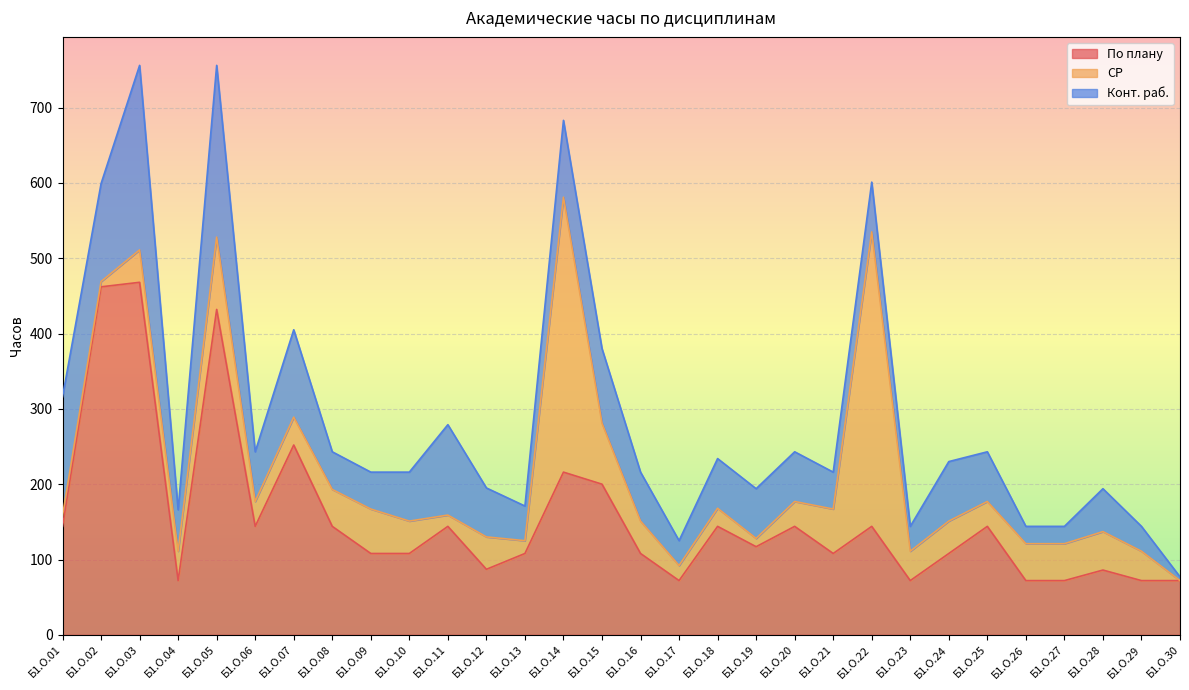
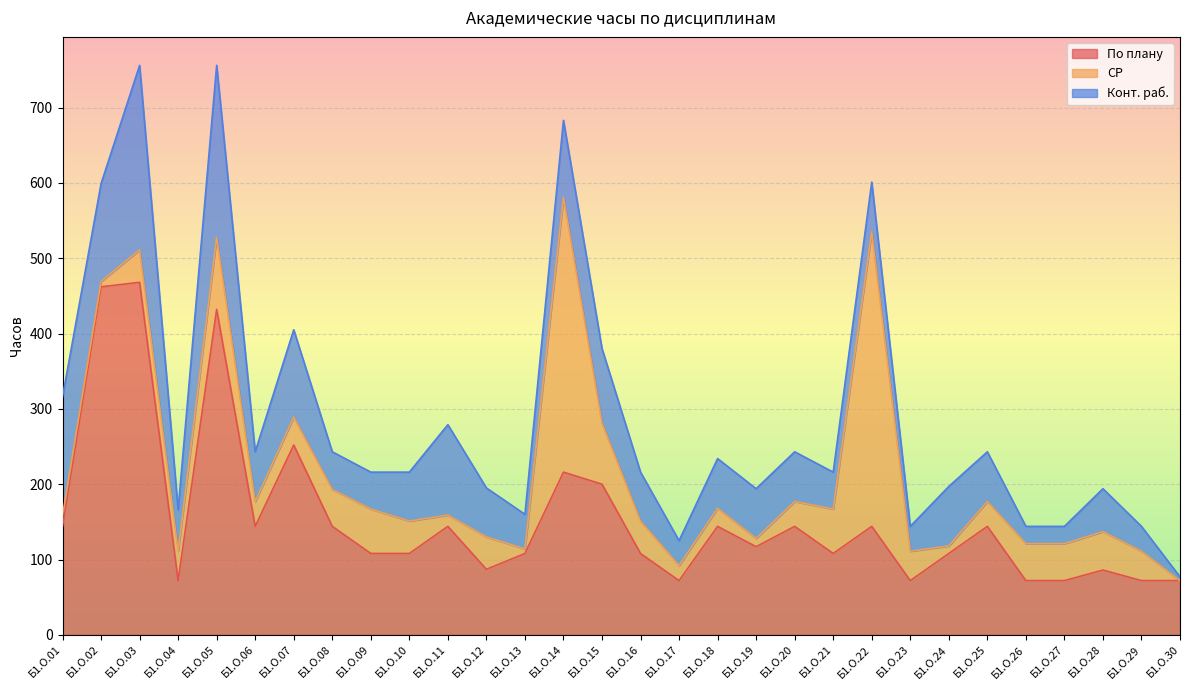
  {
    "По плану": {
      "Б1.О.01": 140,
      "Б1.О.02": 460,
      "Б1.О.03": 470,
      "Б1.О.04": 70,
      "Б1.О.05": 430,
      "Б1.О.06": 140,
      "Б1.О.07": 250,
      "Б1.О.08": 140,
      "Б1.О.09": 110,
      "Б1.О.10": 110,
      "Б1.О.11": 140,
      "Б1.О.12": 90,
      "Б1.О.13": 110,
      "Б1.О.14": 220,
      "Б1.О.15": 200,
      "Б1.О.16": 110,
      "Б1.О.17": 70,
      "Б1.О.18": 140,
      "Б1.О.19": 120,
      "Б1.О.20": 140,
      "Б1.О.21": 110,
      "Б1.О.22": 140,
      "Б1.О.23": 70,
      "Б1.О.24": 110,
      "Б1.О.25": 140,
      "Б1.О.26": 70,
      "Б1.О.27": 70,
      "Б1.О.28": 90,
      "Б1.О.29": 70
    },
    "СР": {
      "Б1.О.01": 10,
      "Б1.О.02": 10,
      "Б1.О.03": 40,
      "Б1.О.04": 40,
      "Б1.О.05": 100,
      "Б1.О.06": 30,
      "Б1.О.07": 40,
      "Б1.О.08": 50,
      "Б1.О.09": 60,
      "Б1.О.10": 40,
      "Б1.О.11": 20,
      "Б1.О.12": 40,
-     "Б1.О.13": 20,
+     "Б1.О.13": 10,
      "Б1.О.14": 370,
      "Б1.О.15": 80,
      "Б1.О.16": 40,
      "Б1.О.17": 20,
      "Б1.О.18": 20,
      "Б1.О.19": 10,
      "Б1.О.20": 30,
      "Б1.О.21": 60,
      "Б1.О.22": 390,
      "Б1.О.23": 40,
-     "Б1.О.24": 40,
+     "Б1.О.24": 10,
      "Б1.О.25": 30,
      "Б1.О.26": 50,
      "Б1.О.27": 50,
      "Б1.О.28": 50,
      "Б1.О.29": 40
    },
    "Конт. раб.": {
      "Б1.О.01": 160,
      "Б1.О.02": 130,
      "Б1.О.03": 250,
      "Б1.О.04": 60,
      "Б1.О.05": 230,
      "Б1.О.06": 70,
      "Б1.О.07": 120,
      "Б1.О.08": 50,
      "Б1.О.09": 50,
      "Б1.О.10": 70,
      "Б1.О.11": 120,
      "Б1.О.12": 70,
      "Б1.О.13": 50,
      "Б1.О.14": 100,
      "Б1.О.15": 100,
      "Б1.О.16": 70,
      "Б1.О.17": 30,
      "Б1.О.18": 70,
      "Б1.О.19": 70,
      "Б1.О.20": 70,
      "Б1.О.21": 50,
      "Б1.О.22": 70,
      "Б1.О.23": 30,
      "Б1.О.24": 80,
      "Б1.О.25": 70,
      "Б1.О.26": 20,
      "Б1.О.27": 20,
      "Б1.О.28": 60,
      "Б1.О.29": 30,
      "Б1.О.30": 10
    }
  }
